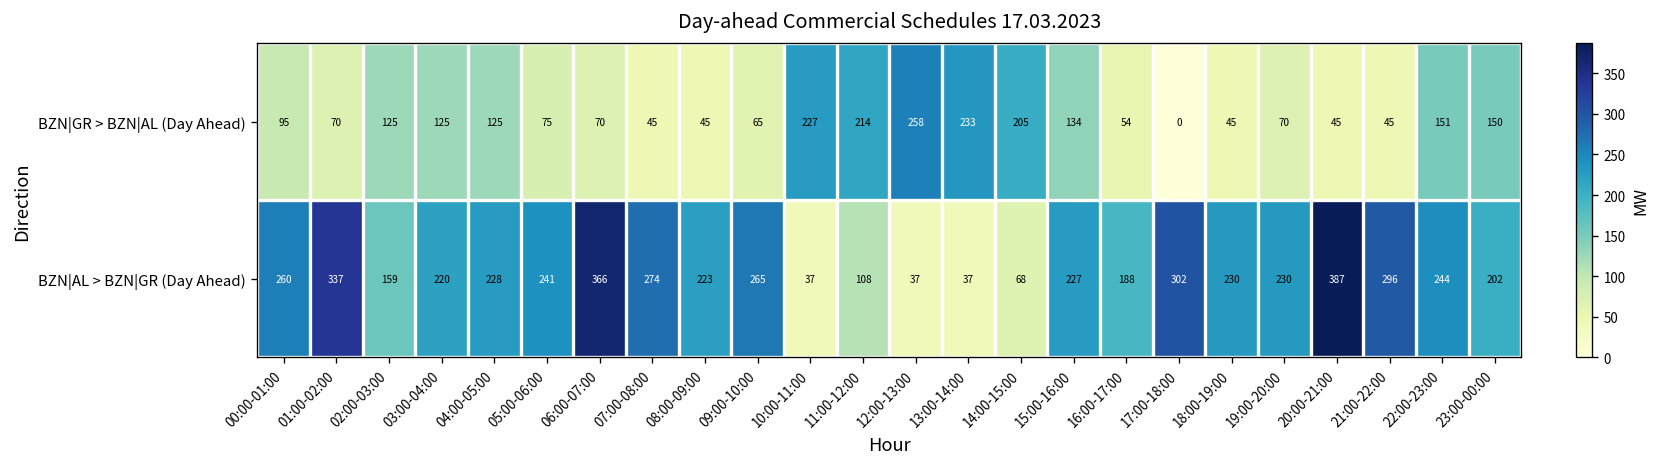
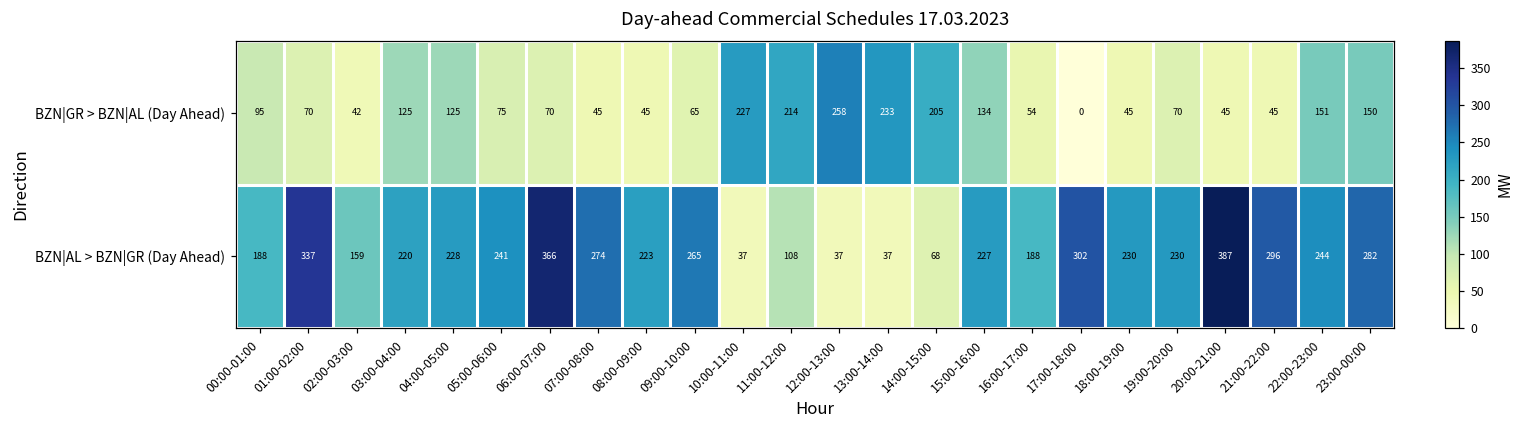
  {
    "BZN|GR > BZN|AL (Day Ahead)": {
      "00:00-01:00": 95,
      "01:00-02:00": 70,
-     "02:00-03:00": 125,
+     "02:00-03:00": 42,
      "03:00-04:00": 125,
      "04:00-05:00": 125,
      "05:00-06:00": 75,
      "06:00-07:00": 70,
      "07:00-08:00": 45,
      "08:00-09:00": 45,
      "09:00-10:00": 65,
      "10:00-11:00": 227,
      "11:00-12:00": 214,
      "12:00-13:00": 258,
      "13:00-14:00": 233,
      "14:00-15:00": 205,
      "15:00-16:00": 134,
      "16:00-17:00": 54,
      "17:00-18:00": 0,
      "18:00-19:00": 45,
      "19:00-20:00": 70,
      "20:00-21:00": 45,
      "21:00-22:00": 45,
      "22:00-23:00": 151,
      "23:00-00:00": 150
    },
    "BZN|AL > BZN|GR (Day Ahead)": {
-     "00:00-01:00": 260,
+     "00:00-01:00": 188,
      "01:00-02:00": 337,
      "02:00-03:00": 159,
      "03:00-04:00": 220,
      "04:00-05:00": 228,
      "05:00-06:00": 241,
      "06:00-07:00": 366,
      "07:00-08:00": 274,
      "08:00-09:00": 223,
      "09:00-10:00": 265,
      "10:00-11:00": 37,
      "11:00-12:00": 108,
      "12:00-13:00": 37,
      "13:00-14:00": 37,
      "14:00-15:00": 68,
      "15:00-16:00": 227,
      "16:00-17:00": 188,
      "17:00-18:00": 302,
      "18:00-19:00": 230,
      "19:00-20:00": 230,
      "20:00-21:00": 387,
      "21:00-22:00": 296,
      "22:00-23:00": 244,
-     "23:00-00:00": 202
+     "23:00-00:00": 282
    }
  }
